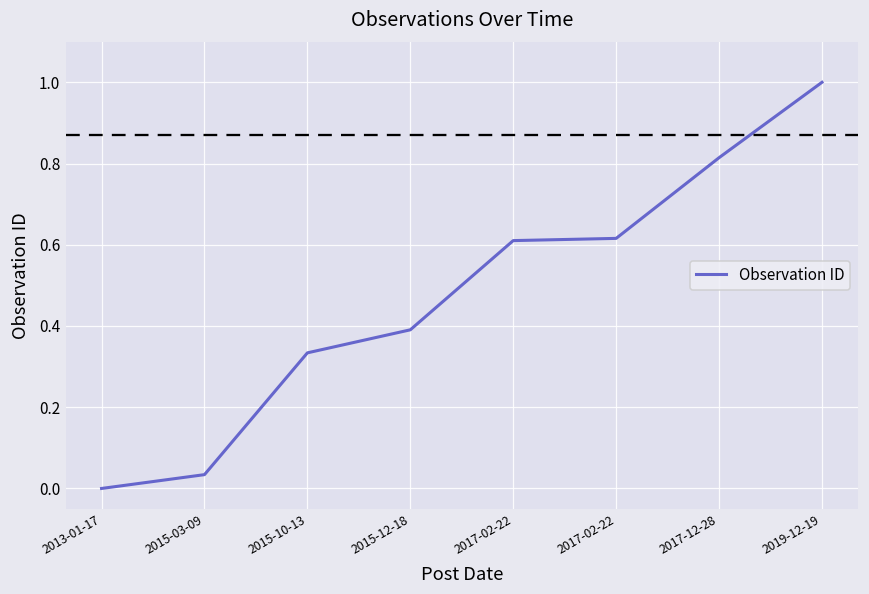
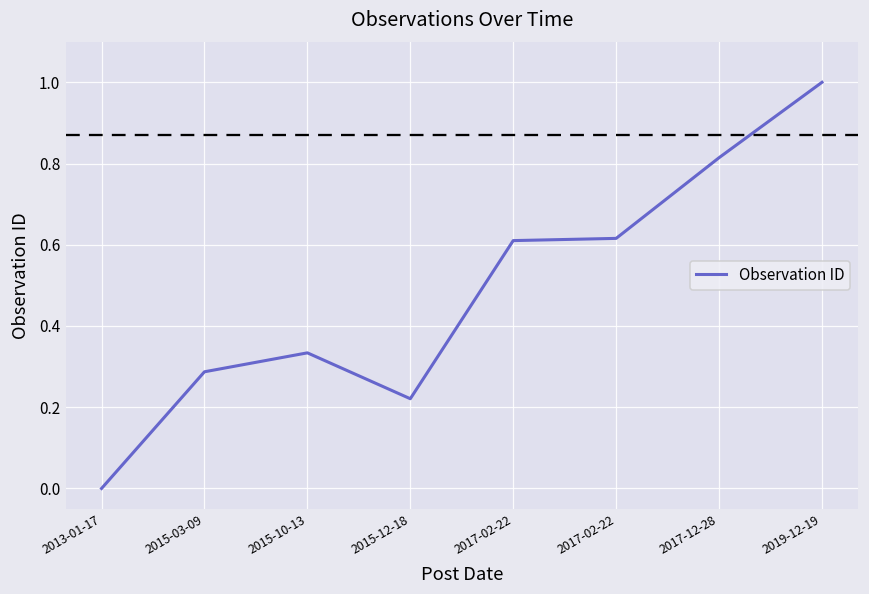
  {
    "2013-01-17": 0.00,
-   "2015-03-09": 0.03,
+   "2015-03-09": 0.29,
    "2015-10-13": 0.33,
-   "2015-12-18": 0.39,
+   "2015-12-18": 0.22,
    "2017-12-28": 0.81,
    "2019-12-19": 1.00
  }
